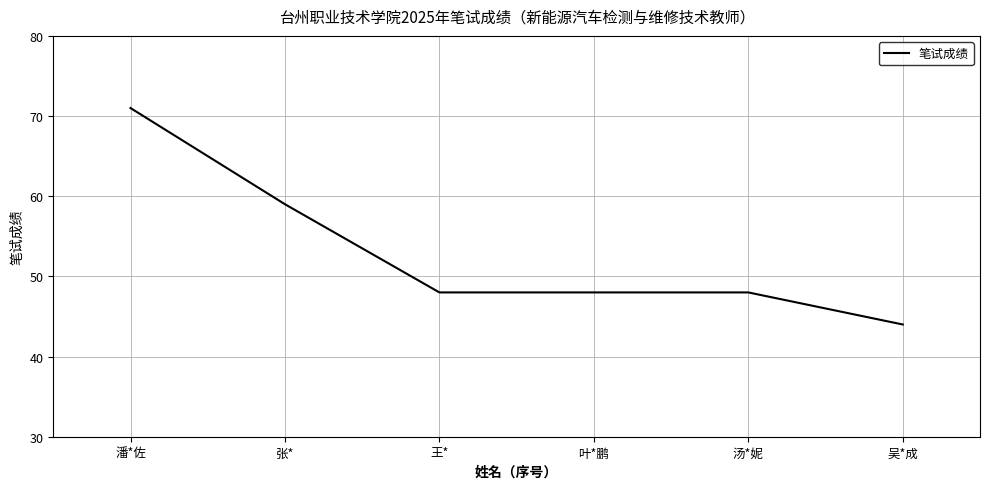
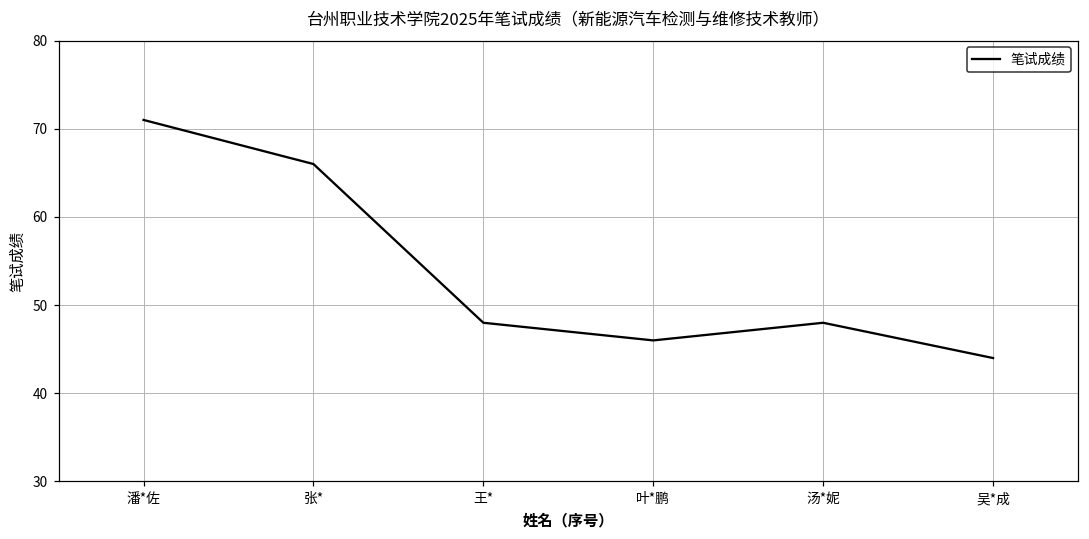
  {
    "潘*佐": 71,
-   "张*": 59,
+   "张*": 66,
    "王*": 48,
-   "叶*鹏": 48,
+   "叶*鹏": 46,
    "汤*妮": 48,
    "吴*成": 44
  }
